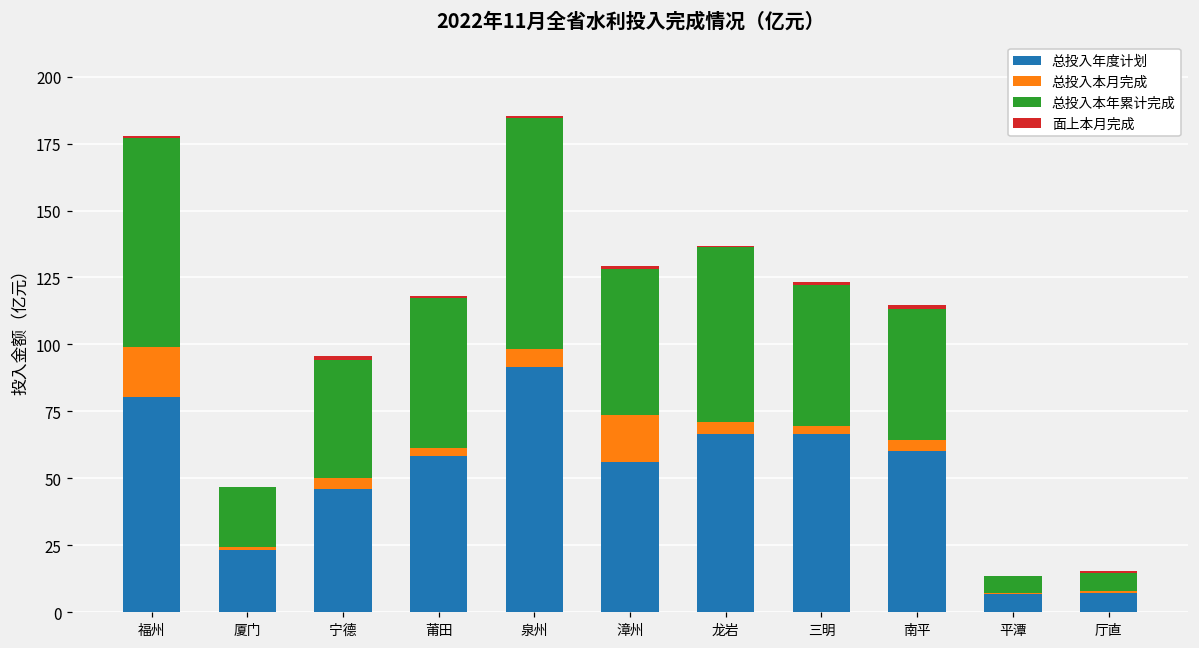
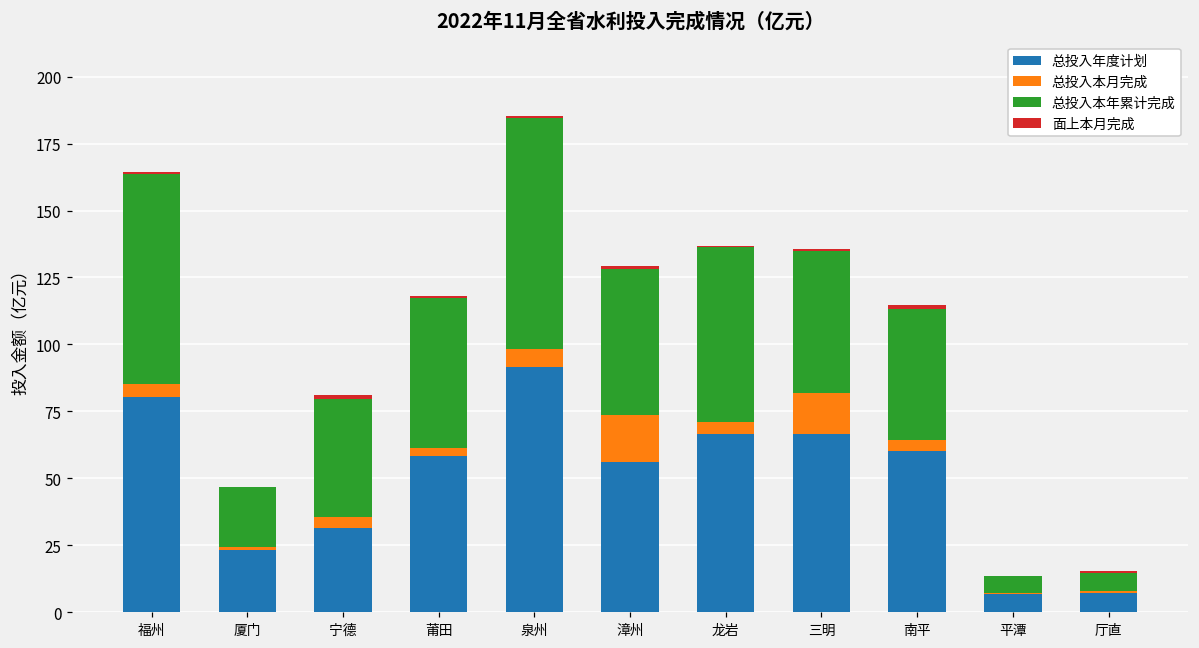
  {
    "总投入年度计划": {
      "福州": 80,
      "厦门": 23,
-     "宁德": 46,
+     "宁德": 31,
      "莆田": 58,
      "泉州": 92,
      "漳州": 56,
      "龙岩": 67,
      "三明": 67,
      "南平": 60,
      "平潭": 7,
      "厅直": 7
    },
    "总投入本月完成": {
-     "福州": 19,
+     "福州": 5,
      "厦门": 1,
      "宁德": 4,
      "莆田": 3,
      "泉州": 7,
      "漳州": 18,
      "龙岩": 5,
-     "三明": 3,
+     "三明": 16,
      "南平": 4
    },
    "总投入本年累计完成": {
      "福州": 78,
      "厦门": 22,
      "宁德": 44,
      "莆田": 56,
      "泉州": 86,
      "漳州": 54,
      "龙岩": 65,
      "三明": 53,
      "南平": 49,
      "平潭": 6,
      "厅直": 7
    },
    "面上本月完成": {
      "宁德": 2,
      "漳州": 1,
      "南平": 2
    }
  }
